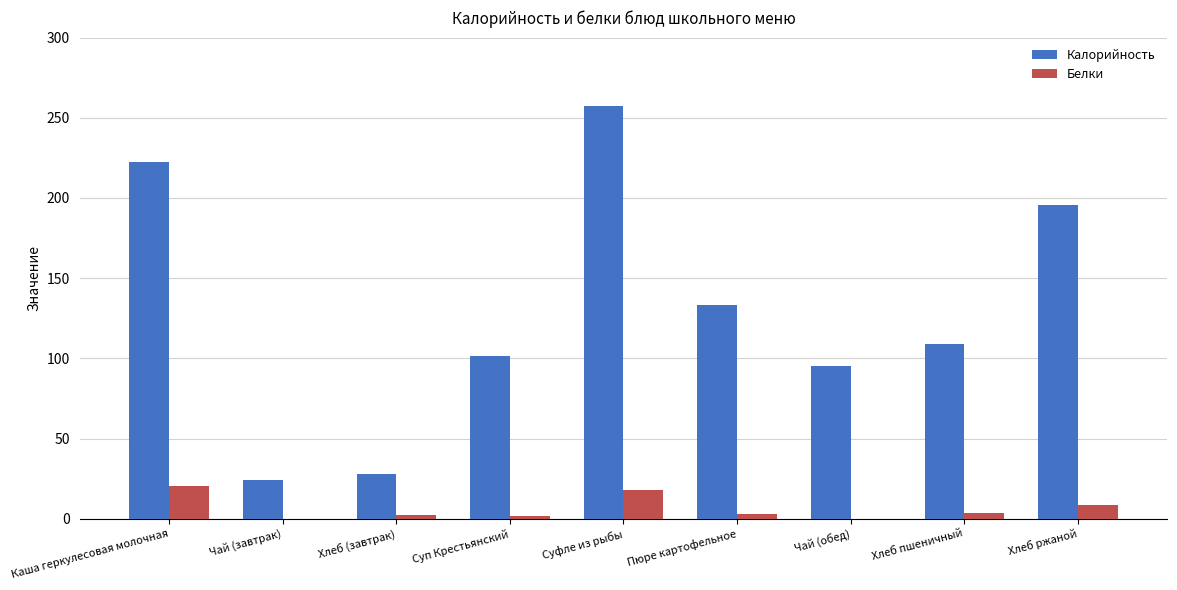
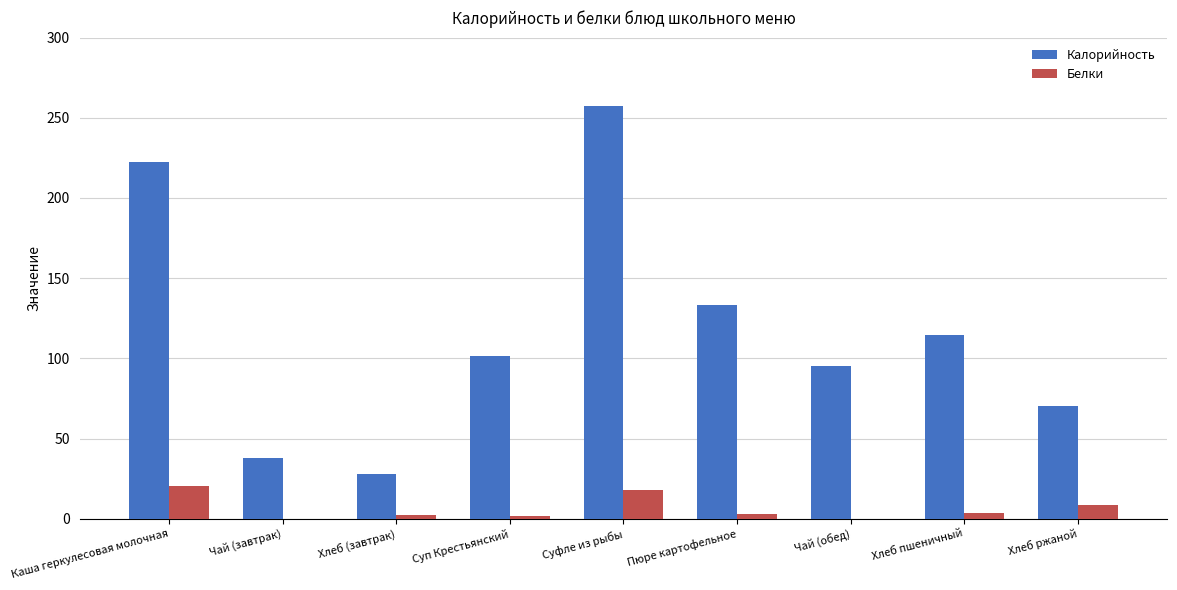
  {
    "Калорийность": {
      "Каша геркулесовая молочная": 222,
-     "Чай (завтрак)": 24,
+     "Чай (завтрак)": 38,
      "Хлеб (завтрак)": 28,
      "Суп Крестьянский": 102,
      "Суфле из рыбы": 257,
      "Пюре картофельное": 133,
      "Чай (обед)": 95,
-     "Хлеб пшеничный": 109,
-     "Хлеб ржаной": 196
+     "Хлеб пшеничный": 115,
+     "Хлеб ржаной": 70
    },
    "Белки": {
      "Каша геркулесовая молочная": 21,
      "Хлеб (завтрак)": 2,
      "Суп Крестьянский": 2,
      "Суфле из рыбы": 18,
      "Пюре картофельное": 3,
      "Хлеб пшеничный": 4,
      "Хлеб ржаной": 9
    }
  }
